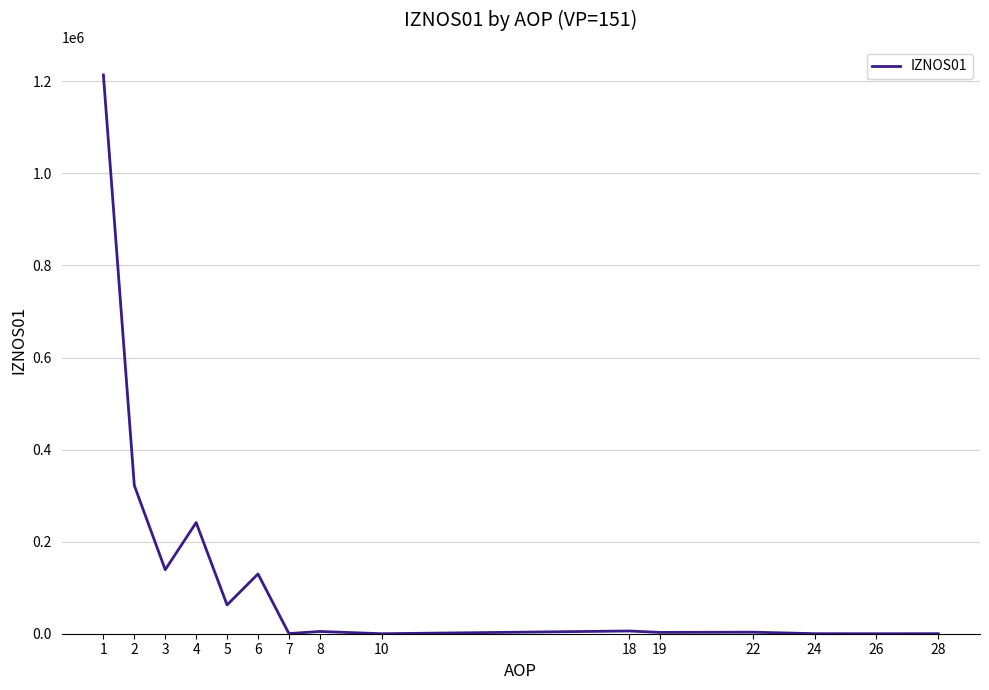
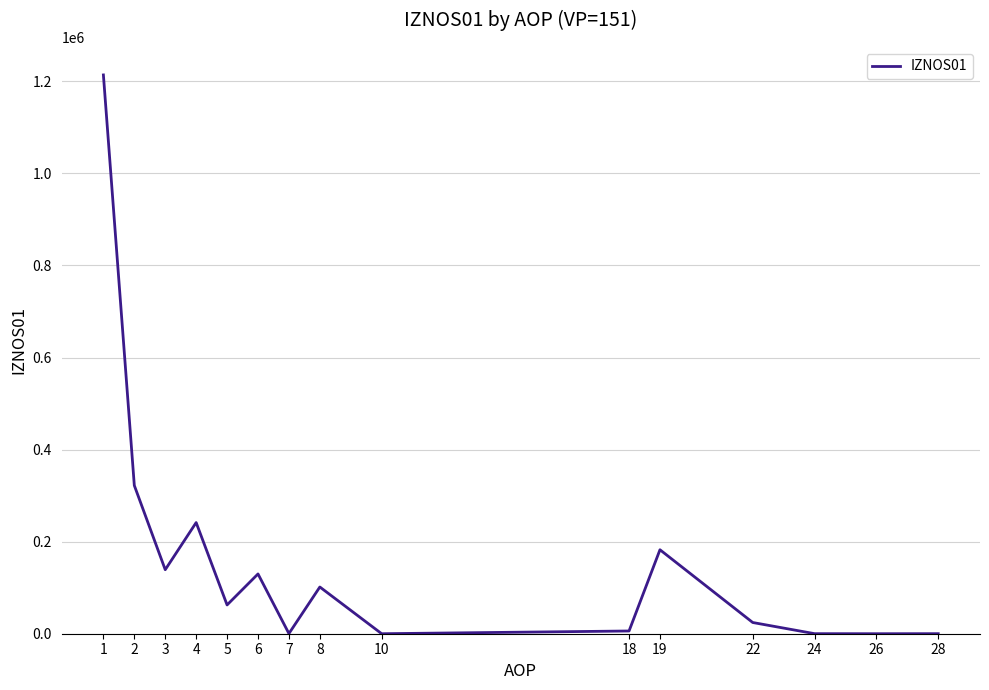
  {
    "1": 1210000,
    "2": 320000,
    "3": 140000,
    "4": 240000,
    "5": 60000,
    "6": 130000,
    "7": 0,
-   "8": 0,
+   "8": 100000,
    "10": 0,
    "18": 10000,
-   "19": 0,
-   "22": 0,
+   "19": 180000,
+   "22": 20000,
    "24": 0,
    "26": 0,
    "28": 0
  }
